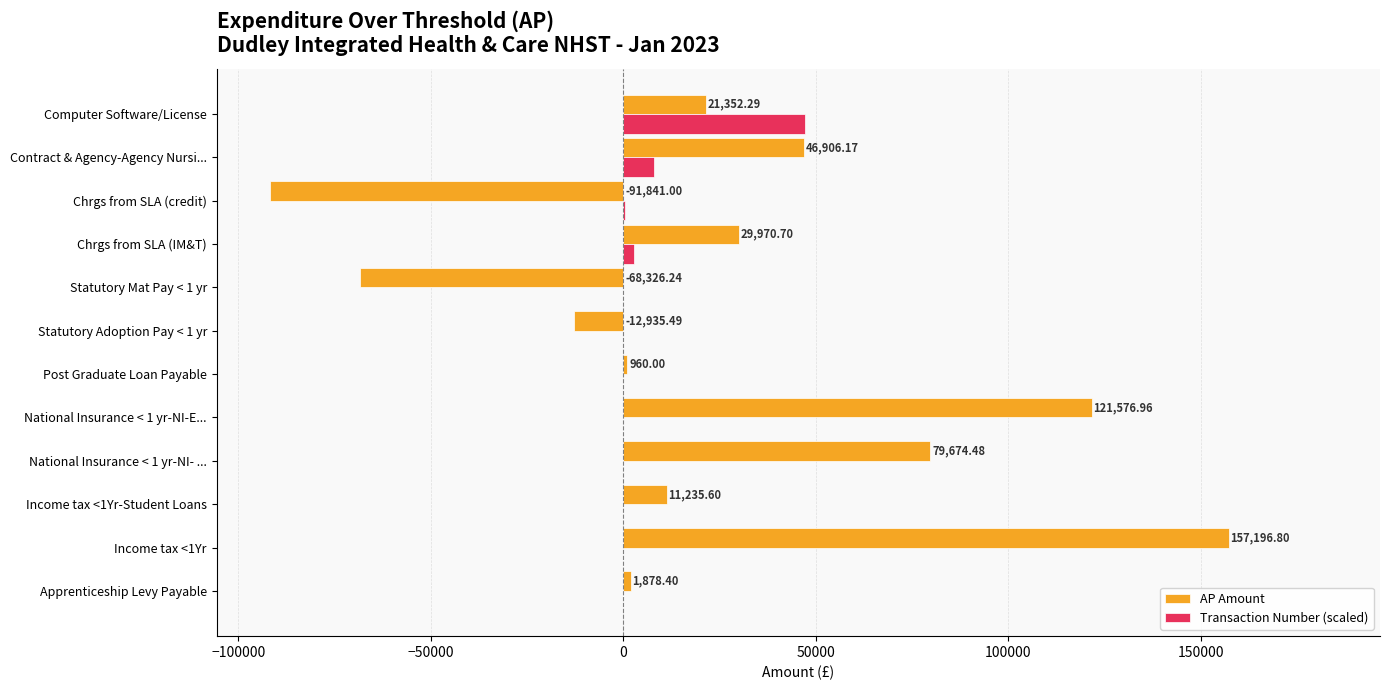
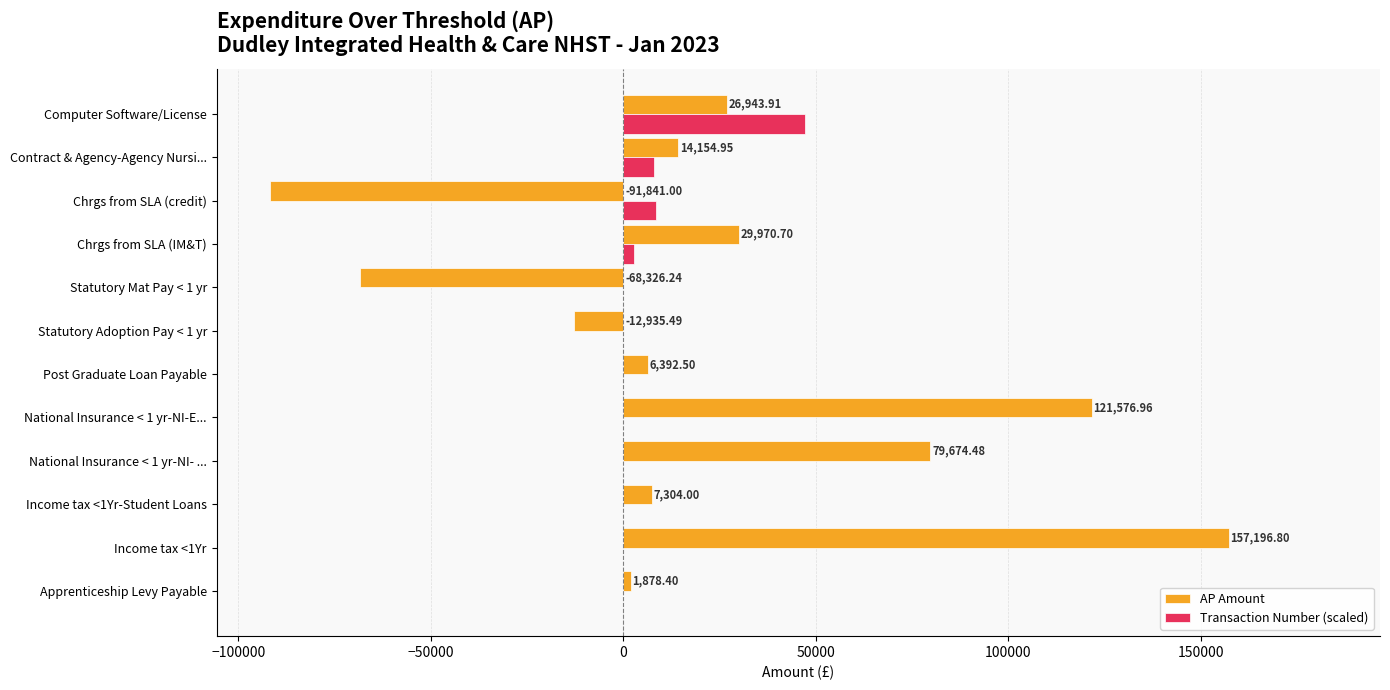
  {
    "AP Amount": {
-     "Computer Software/License": "21,352.29",
-     "Contract & Agency-Agency Nursi...": "46,906.17",
+     "Computer Software/License": "26,943.91",
+     "Contract & Agency-Agency Nursi...": "14,154.95",
      "Chrgs from SLA (IM&T)": "29,970.70",
-     "Post Graduate Loan Payable": "960.00",
+     "Post Graduate Loan Payable": "6,392.50",
      "National Insurance < 1 yr-NI-E...": "121,576.96",
      "National Insurance < 1 yr-NI- ...": "79,674.48",
-     "Income tax <1Yr-Student Loans": "11,235.60",
+     "Income tax <1Yr-Student Loans": "7,304.00",
      "Income tax <1Yr": "157,196.80",
      "Apprenticeship Levy Payable": "1,878.40"
    },
    "Transaction Number (scaled)": {
      "Computer Software/License": "47000",
      "Contract & Agency-Agency Nursi...": "8000",
-     "Chrgs from SLA (credit)": "1000",
+     "Chrgs from SLA (credit)": "9000",
      "Chrgs from SLA (IM&T)": "3000",
      "Post Graduate Loan Payable": "0",
      "National Insurance < 1 yr-NI-E...": "0",
      "National Insurance < 1 yr-NI- ...": "0",
      "Income tax <1Yr-Student Loans": "0",
      "Income tax <1Yr": "0",
      "Apprenticeship Levy Payable": "0"
    }
  }
